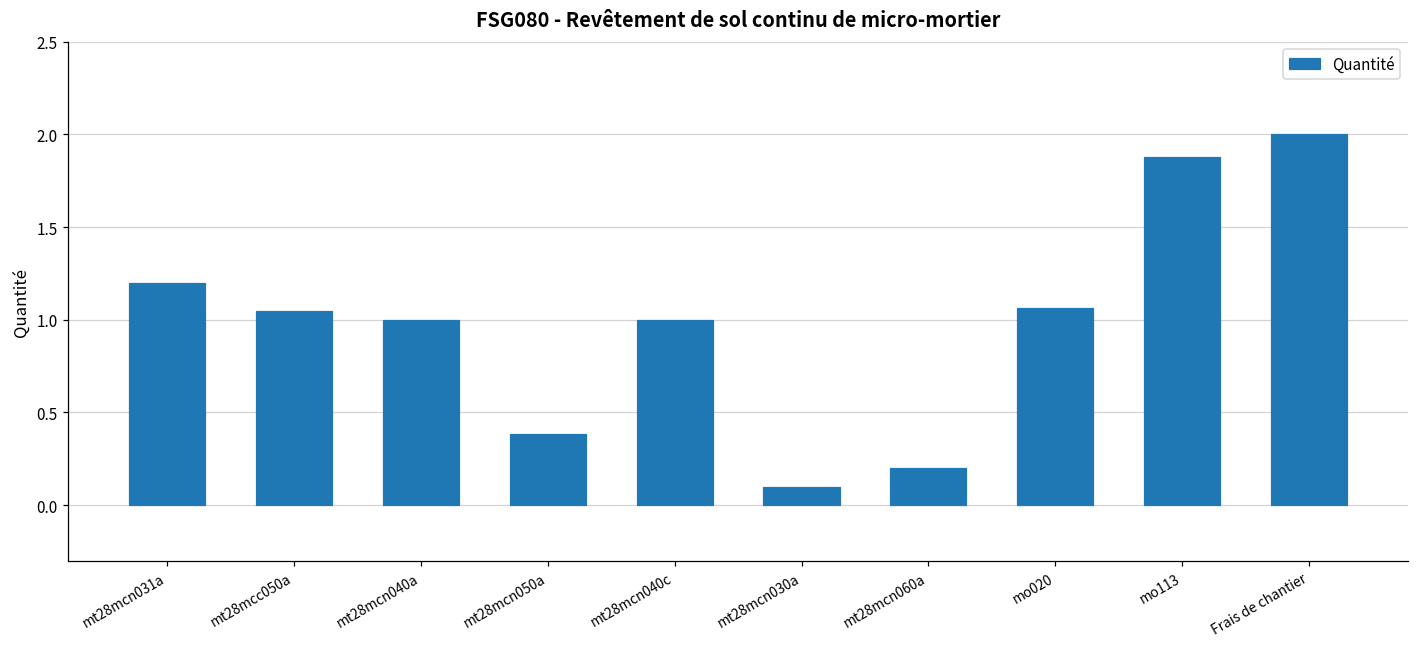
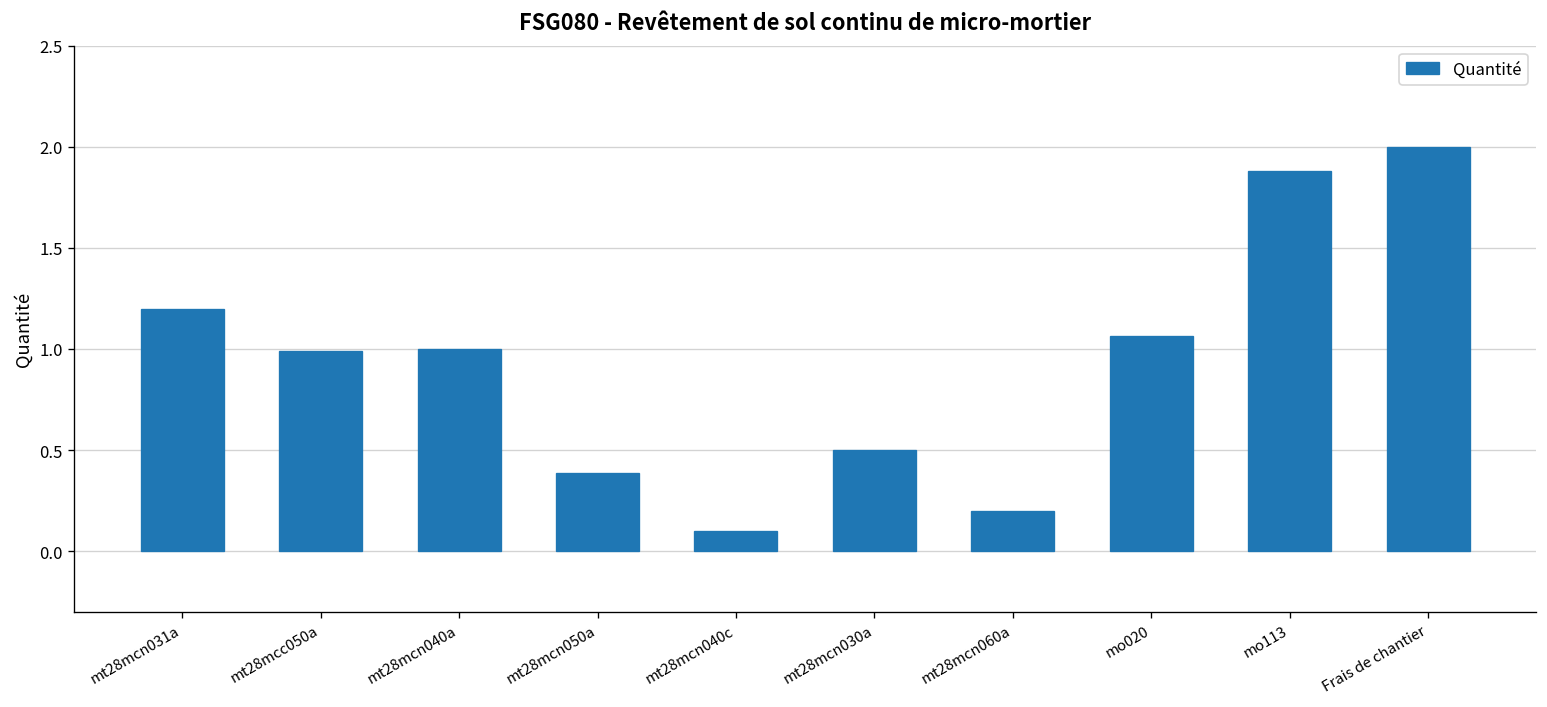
  {
    "mt28mcn031a": 1.20,
-   "mt28mcc050a": 1.05,
+   "mt28mcc050a": 0.99,
    "mt28mcn040a": 1.00,
    "mt28mcn050a": 0.39,
-   "mt28mcn040c": 1.0,
-   "mt28mcn030a": 0.1,
+   "mt28mcn040c": 0.1,
+   "mt28mcn030a": 0.5,
    "mt28mcn060a": 0.20,
    "mo020": 1.07,
    "mo113": 1.88,
    "Frais de chantier": 2.00
  }
